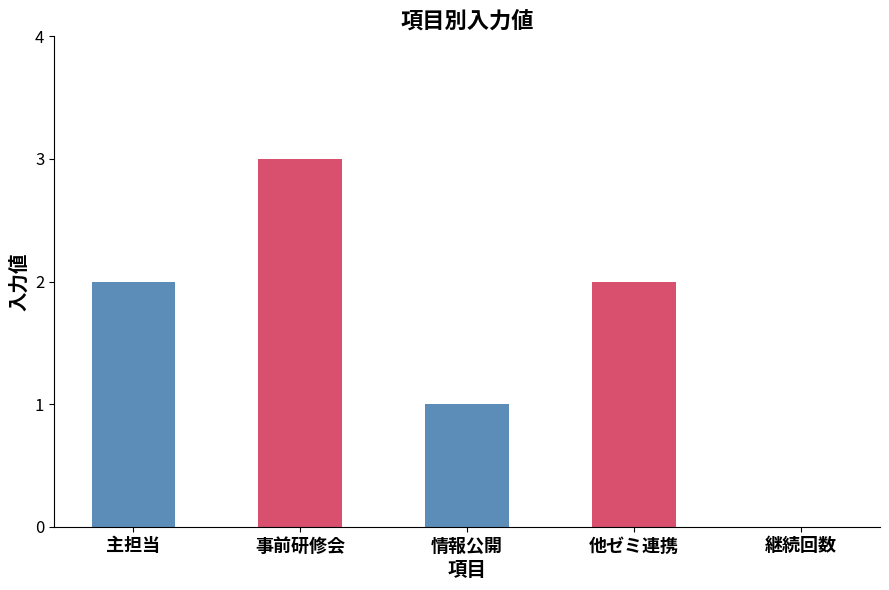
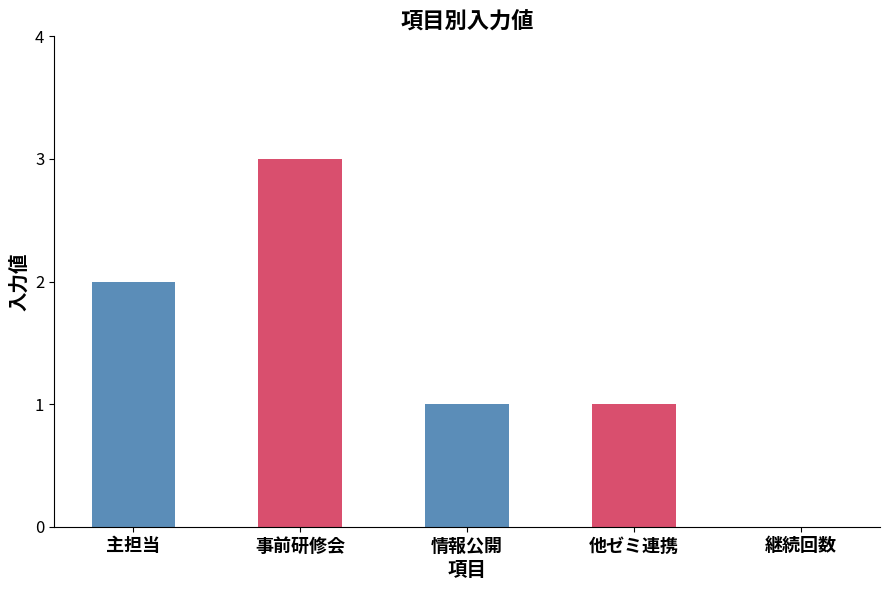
  {
    "主担当": 2,
    "事前研修会": 3,
    "情報公開": 1,
-   "他ゼミ連携": 2,
+   "他ゼミ連携": 1,
    "継続回数": 0
  }
